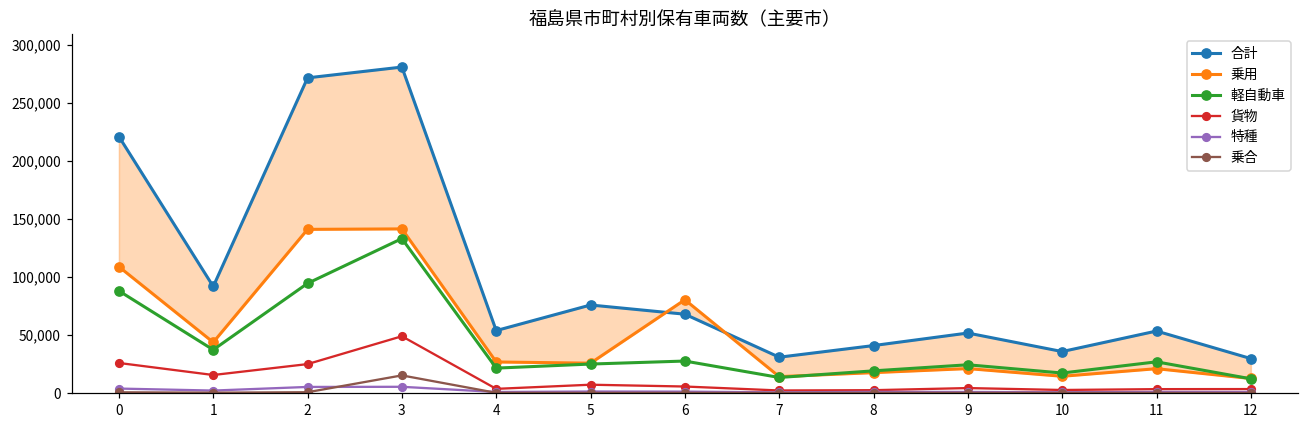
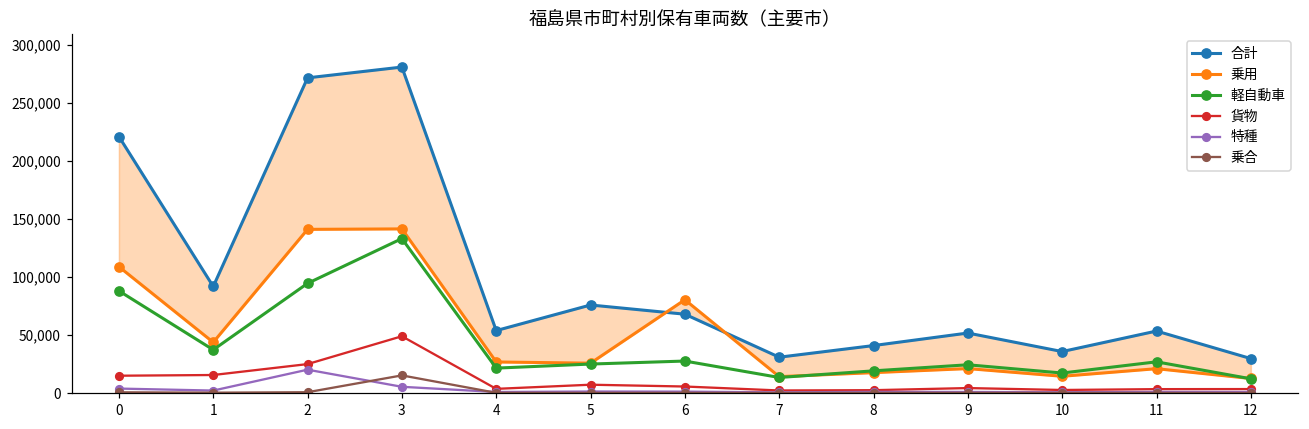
  {
    "合計": {
      "6": "68,000"
    },
    "軽自動車": {
      "0": "88,000",
      "1": "37,000",
      "2": "95,000",
      "3": "133,000",
      "4": "21,000",
      "6": "28,000",
      "9": "24,000",
      "10": "17,000",
      "11": "27,000"
    },
    "貨物": {
-     "0": "26,000",
+     "0": "15,000",
      "1": "16,000",
      "2": "25,000",
      "3": "49,000",
      "4": "4,000",
      "5": "7,000",
      "6": "6,000",
      "9": "4,000",
      "12": "3,000"
    },
    "特種": {
      "0": "4,000",
-     "2": "5,000",
+     "2": "20,000",
      "3": "5,000"
    },
    "乗合": {
      "0": "1,000",
      "2": "1,000",
      "3": "15,000"
    }
  }
